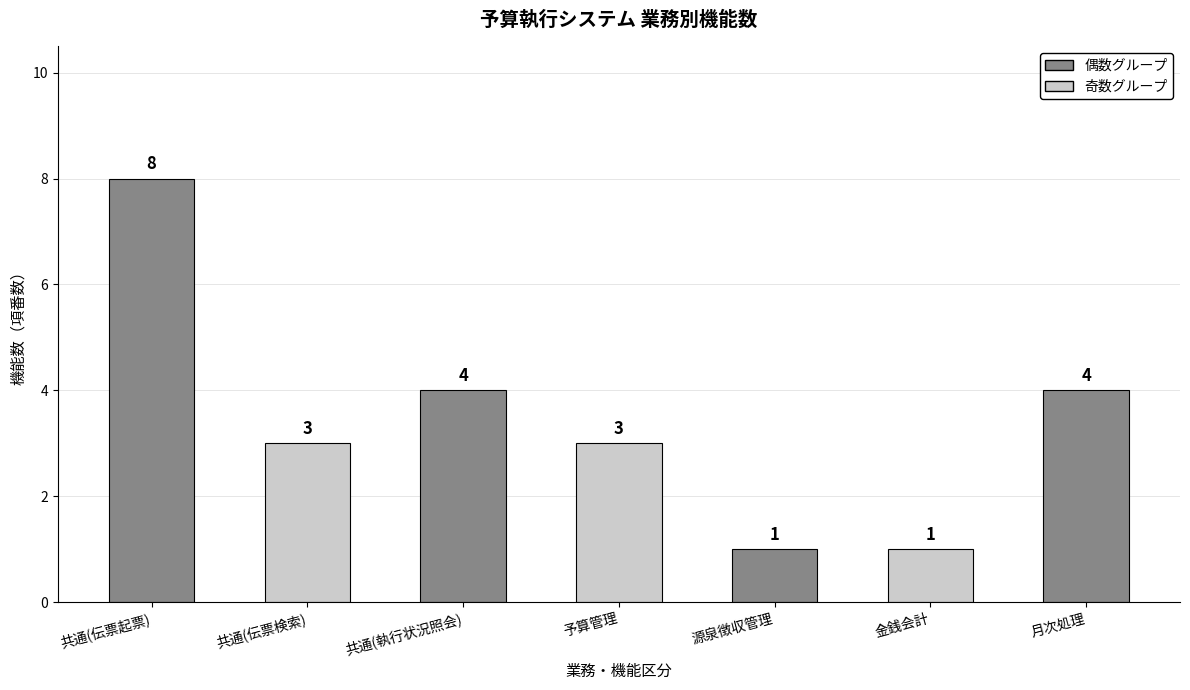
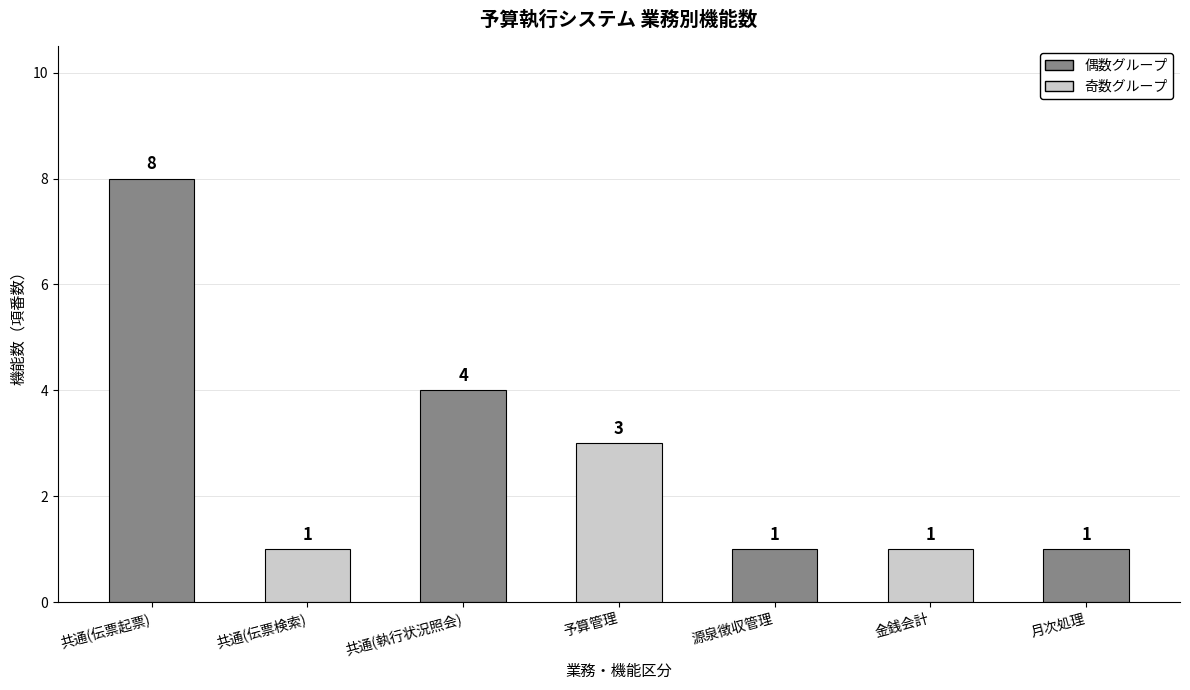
  {
    "共通(伝票起票)": 8,
-   "共通(伝票検索)": 3,
+   "共通(伝票検索)": 1,
    "共通(執行状況照会)": 4,
    "予算管理": 3,
    "源泉徴収管理": 1,
    "金銭会計": 1,
-   "月次処理": 4
+   "月次処理": 1
  }
